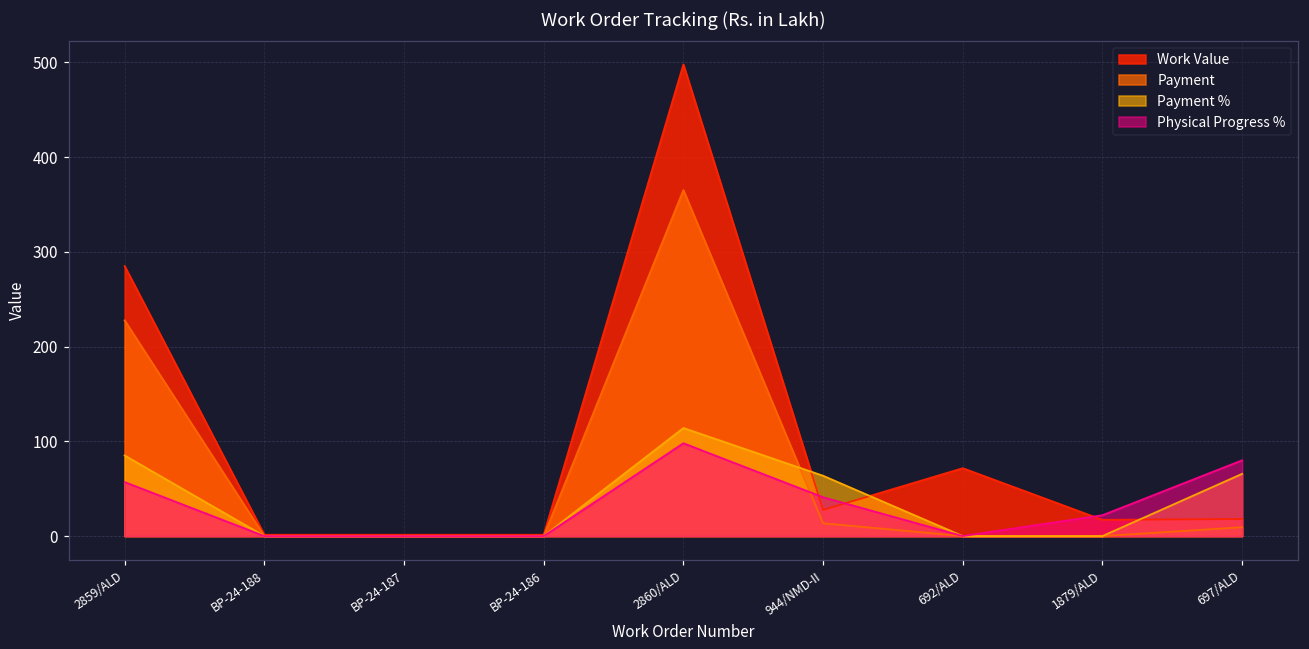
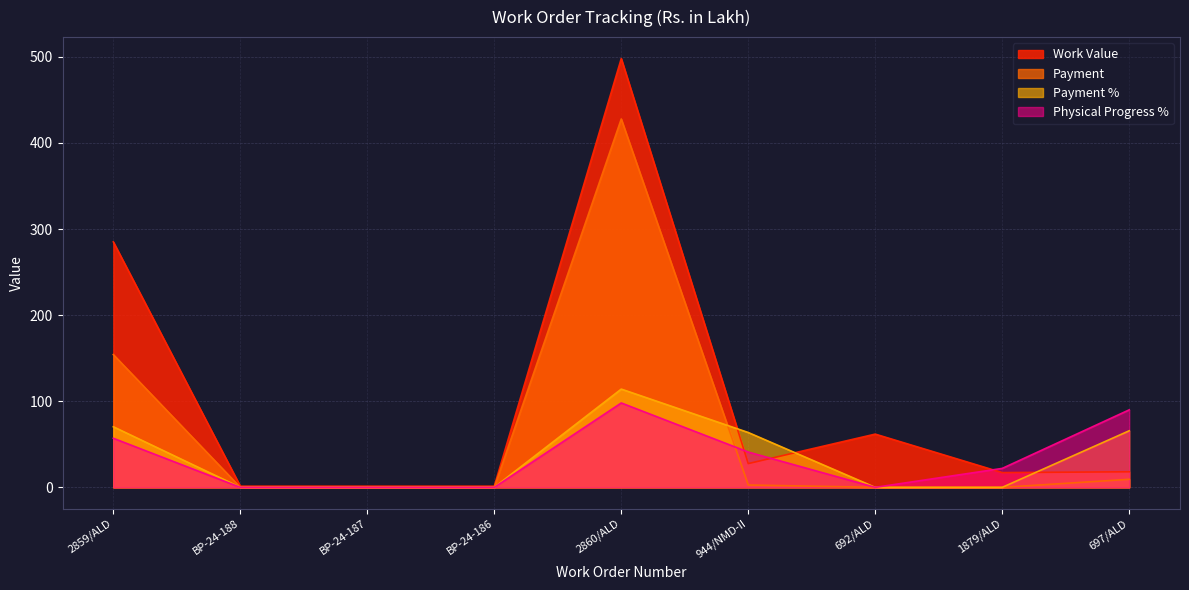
  {
    "Work Value": {
      "2859/ALD": 290,
      "2860/ALD": 500,
      "944/NMD-II": 30,
-     "692/ALD": 70,
+     "692/ALD": 60,
      "1879/ALD": 20,
      "697/ALD": 20
    },
    "Payment": {
-     "2859/ALD": 230,
-     "2860/ALD": 370,
-     "944/NMD-II": 10,
+     "2859/ALD": 150,
+     "2860/ALD": 430,
+     "944/NMD-II": 0,
      "697/ALD": 10
    },
    "Payment %": {
-     "2859/ALD": 90,
+     "2859/ALD": 70,
      "2860/ALD": 110,
      "944/NMD-II": 60,
      "697/ALD": 70
    },
    "Physical Progress %": {
      "2859/ALD": 60,
      "2860/ALD": 100,
      "944/NMD-II": 40,
      "1879/ALD": 20,
-     "697/ALD": 80
+     "697/ALD": 90
    }
  }
